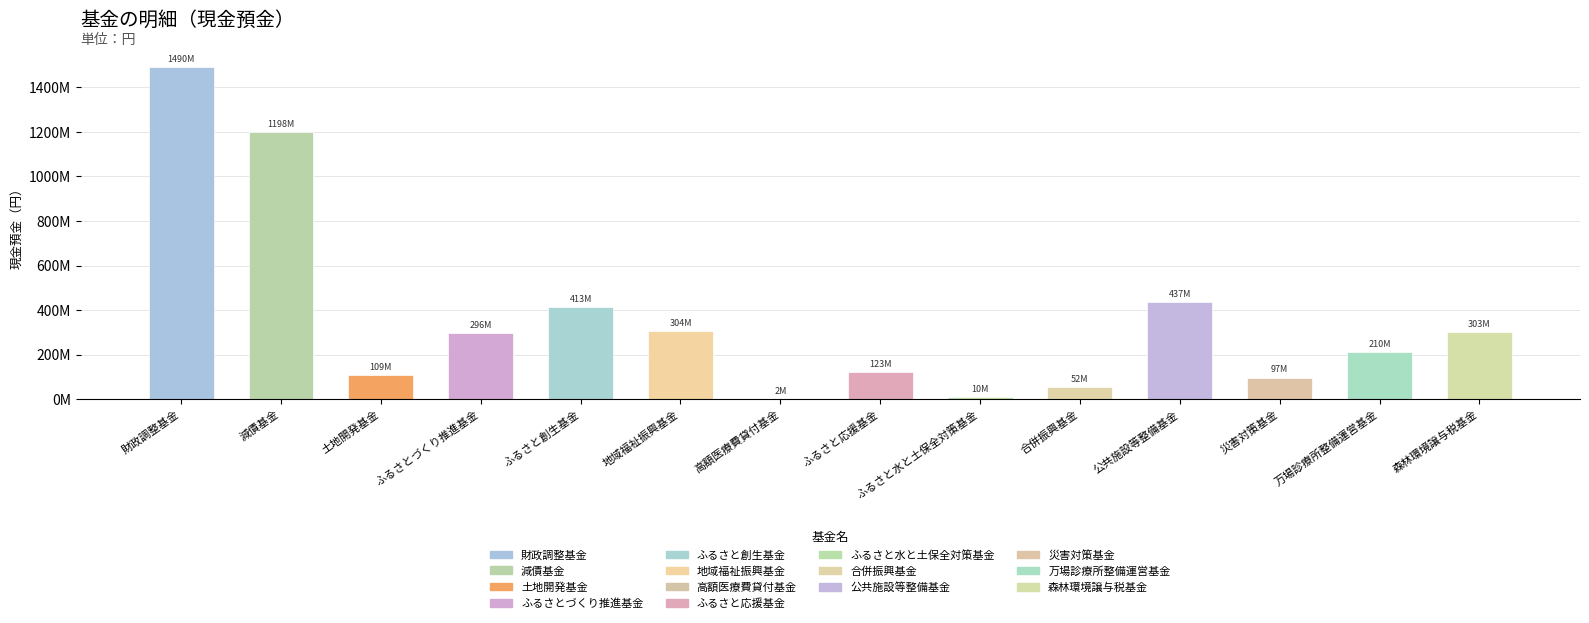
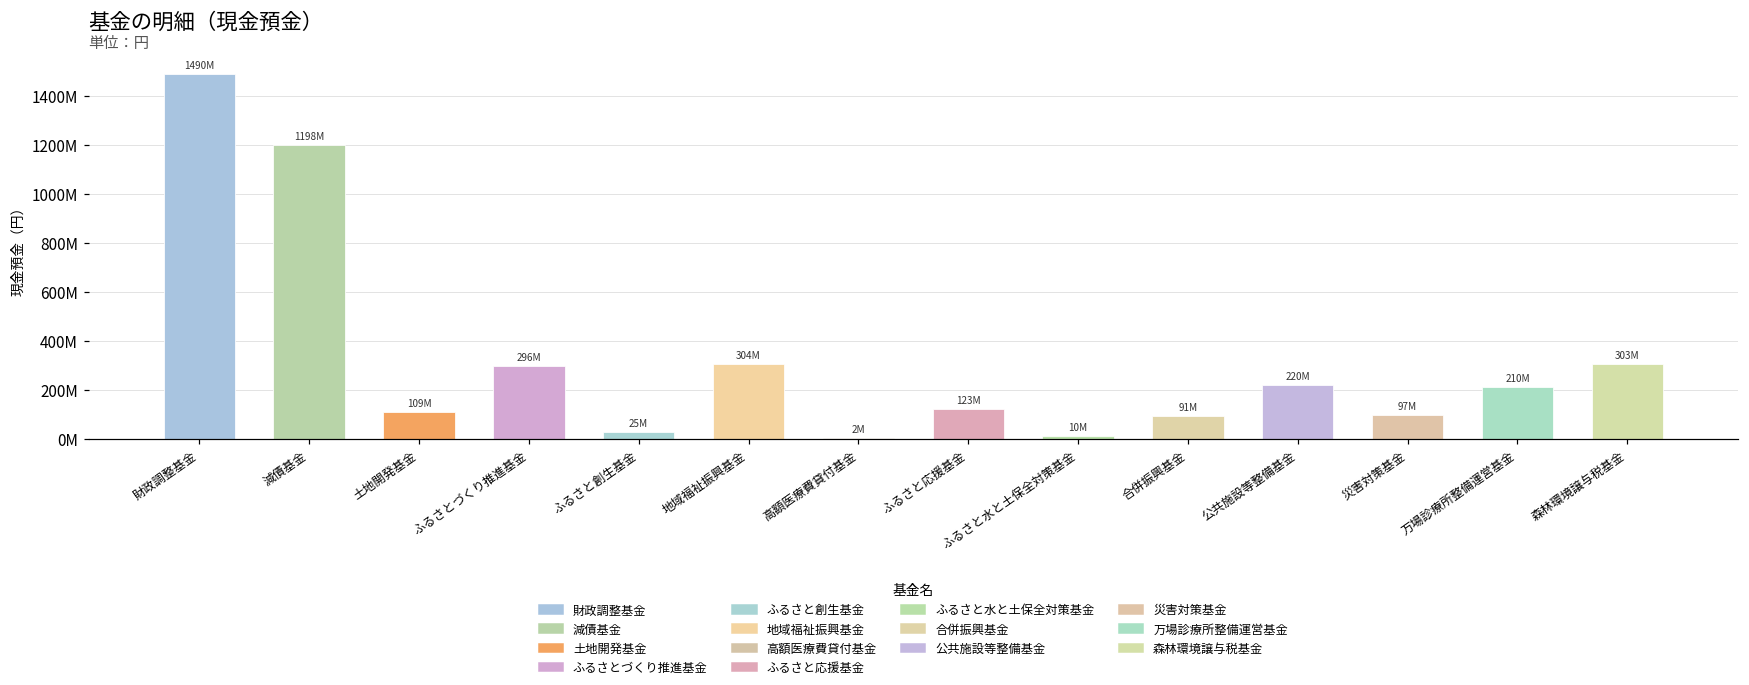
  {
    "財政調整基金": "1490M",
    "減債基金": "1198M",
    "土地開発基金": "109M",
    "ふるさとづくり推進基金": "296M",
-   "ふるさと創生基金": "413M",
+   "ふるさと創生基金": "25M",
    "地域福祉振興基金": "304M",
    "高額医療費貸付基金": "2M",
    "ふるさと応援基金": "123M",
    "ふるさと水と土保全対策基金": "10M",
-   "合併振興基金": "52M",
-   "公共施設等整備基金": "437M",
+   "合併振興基金": "91M",
+   "公共施設等整備基金": "220M",
    "災害対策基金": "97M",
    "万場診療所整備運営基金": "210M",
    "森林環境譲与税基金": "303M"
  }
